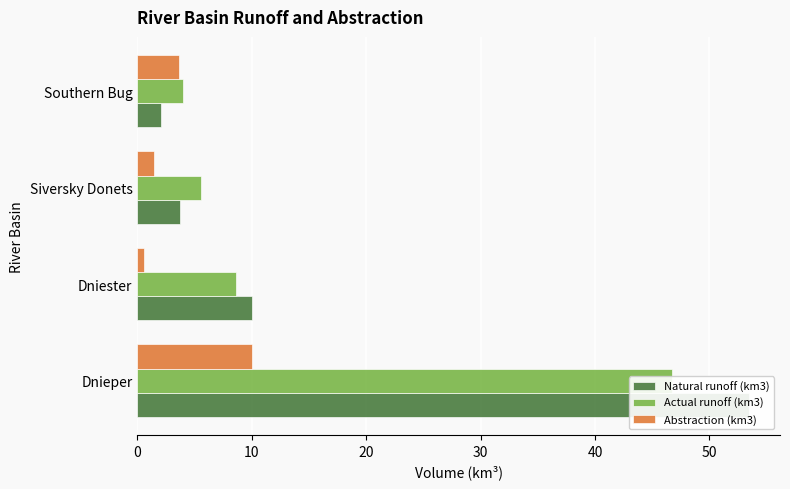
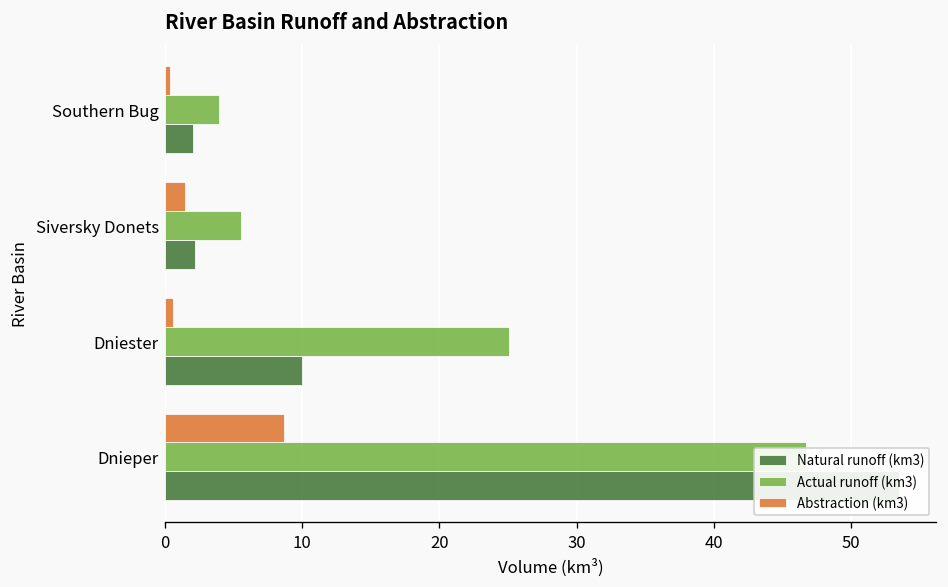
  {
    "Natural runoff (km3)": {
      "Southern Bug": 2.1,
-     "Siversky Donets": 3.7,
+     "Siversky Donets": 2.2,
      "Dniester": 10.0
    },
    "Actual runoff (km3)": {
      "Southern Bug": 4.0,
      "Siversky Donets": 5.5,
-     "Dniester": 8.7
+     "Dniester": 25.1
    },
    "Abstraction (km3)": {
-     "Southern Bug": 3.7,
+     "Southern Bug": 0.4,
      "Siversky Donets": 1.5,
      "Dniester": 0.6,
-     "Dnieper": 10.1
+     "Dnieper": 8.7
    }
  }
